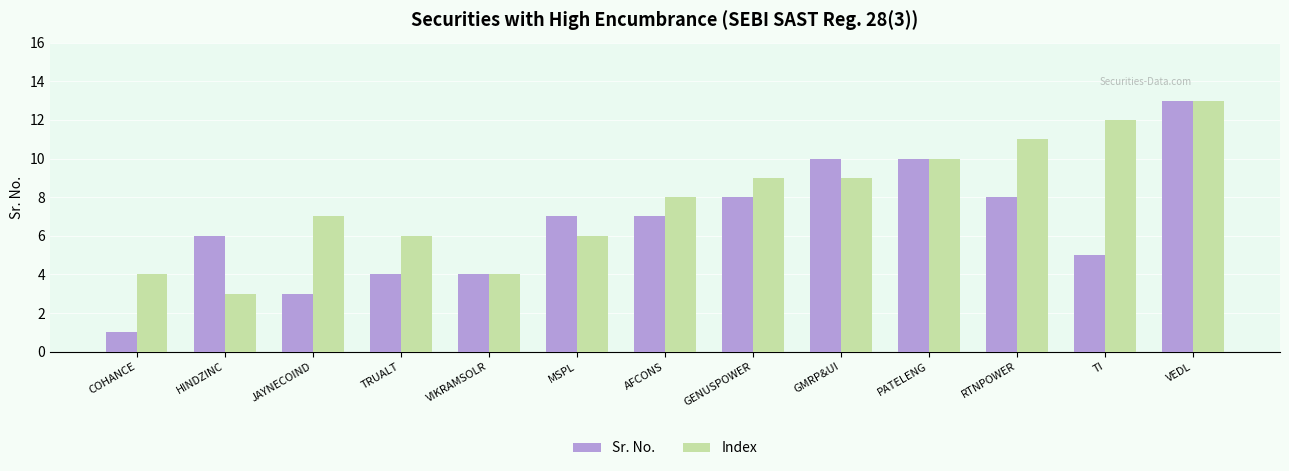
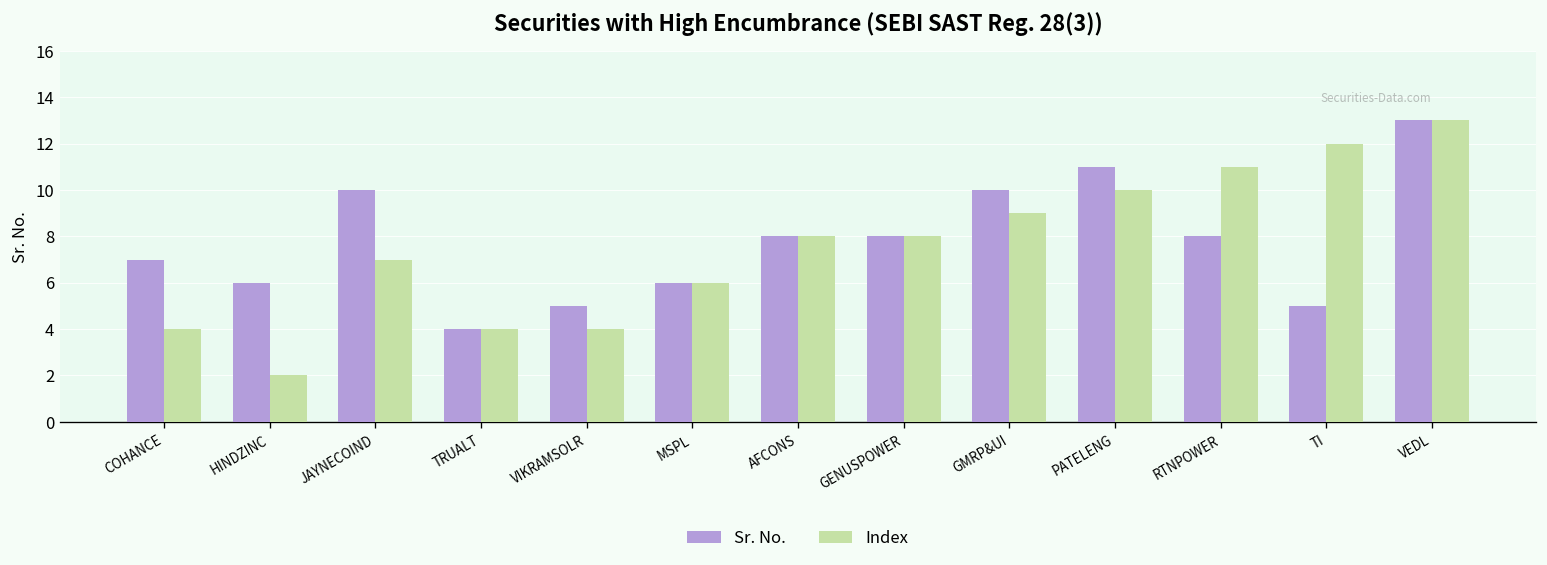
  {
    "Sr. No.": {
-     "COHANCE": 1,
+     "COHANCE": 7,
      "HINDZINC": 6,
-     "JAYNECOIND": 3,
+     "JAYNECOIND": 10,
      "TRUALT": 4,
-     "VIKRAMSOLR": 4,
-     "MSPL": 7,
-     "AFCONS": 7,
+     "VIKRAMSOLR": 5,
+     "MSPL": 6,
+     "AFCONS": 8,
      "GENUSPOWER": 8,
      "GMRP&UI": 10,
-     "PATELENG": 10,
+     "PATELENG": 11,
      "RTNPOWER": 8,
      "TI": 5,
      "VEDL": 13
    },
    "Index": {
      "COHANCE": 4,
-     "HINDZINC": 3,
+     "HINDZINC": 2,
      "JAYNECOIND": 7,
-     "TRUALT": 6,
+     "TRUALT": 4,
      "VIKRAMSOLR": 4,
      "MSPL": 6,
      "AFCONS": 8,
-     "GENUSPOWER": 9,
+     "GENUSPOWER": 8,
      "GMRP&UI": 9,
      "PATELENG": 10,
      "RTNPOWER": 11,
      "TI": 12,
      "VEDL": 13
    }
  }
